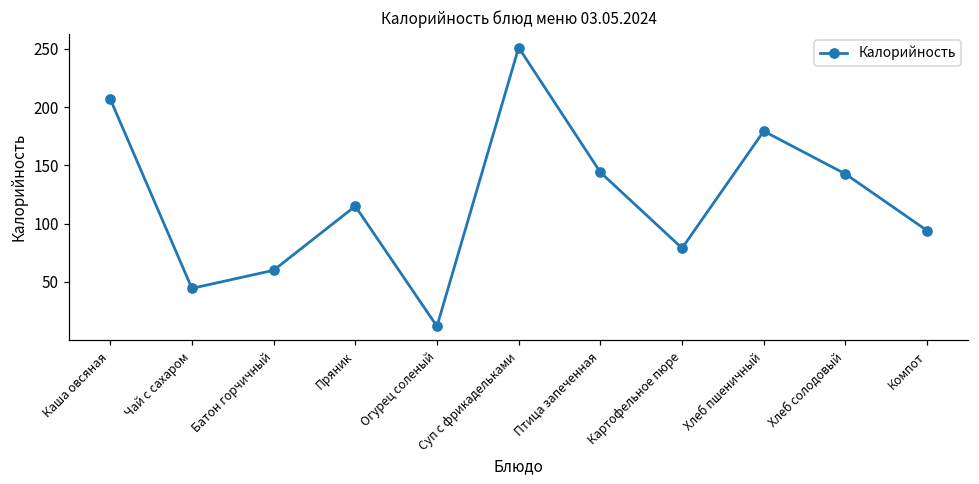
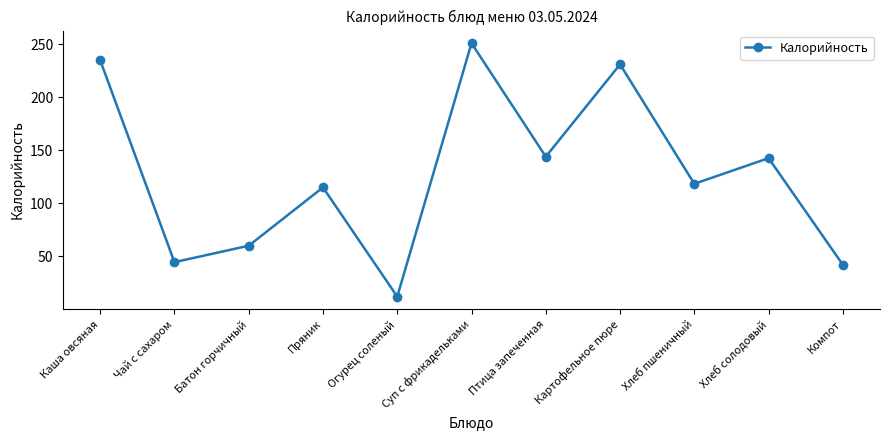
  {
-   "Каша овсяная": 207,
+   "Каша овсяная": 235,
    "Чай с сахаром": 45,
    "Батон горчичный": 60,
    "Пряник": 115,
    "Огурец соленый": 12,
    "Суп с фрикадельками": 251,
    "Птица запеченная": 144,
-   "Картофельное пюре": 79,
-   "Хлеб пшеничный": 179,
+   "Картофельное пюре": 231,
+   "Хлеб пшеничный": 118,
    "Хлеб солодовый": 143,
-   "Компот": 94
+   "Компот": 42
  }
